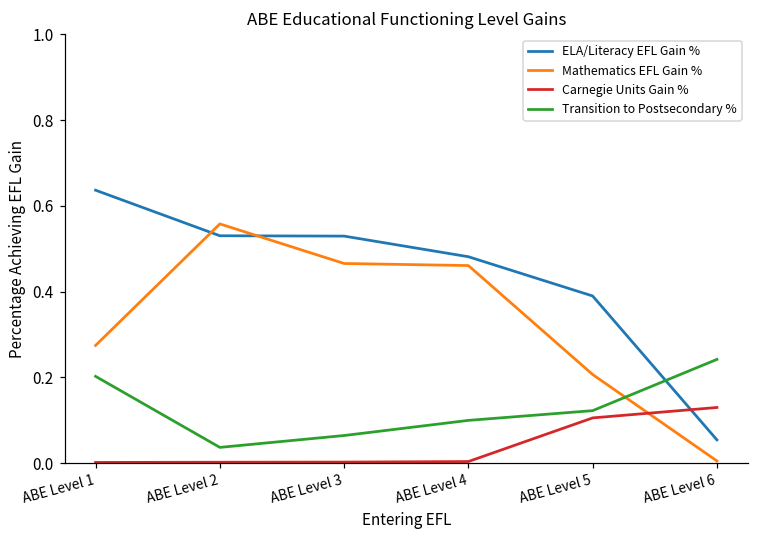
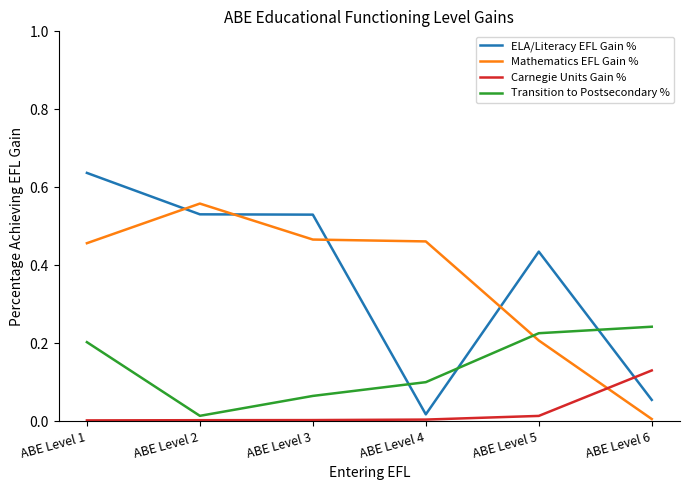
  {
    "ELA/Literacy EFL Gain %": {
      "ABE Level 1": 0.64,
      "ABE Level 2": 0.53,
      "ABE Level 3": 0.53,
-     "ABE Level 4": 0.48,
-     "ABE Level 5": 0.39,
+     "ABE Level 4": 0.02,
+     "ABE Level 5": 0.43,
      "ABE Level 6": 0.05
    },
    "Mathematics EFL Gain %": {
-     "ABE Level 1": 0.27,
+     "ABE Level 1": 0.46,
      "ABE Level 2": 0.56,
      "ABE Level 3": 0.47,
      "ABE Level 4": 0.46,
      "ABE Level 5": 0.21,
      "ABE Level 6": 0.01
    },
    "Carnegie Units Gain %": {
      "ABE Level 1": 0.00,
      "ABE Level 2": 0.00,
      "ABE Level 3": 0.00,
      "ABE Level 4": 0.00,
-     "ABE Level 5": 0.11,
+     "ABE Level 5": 0.01,
      "ABE Level 6": 0.13
    },
    "Transition to Postsecondary %": {
      "ABE Level 1": 0.20,
-     "ABE Level 2": 0.04,
+     "ABE Level 2": 0.01,
      "ABE Level 3": 0.06,
      "ABE Level 4": 0.10,
-     "ABE Level 5": 0.12,
+     "ABE Level 5": 0.23,
      "ABE Level 6": 0.24
    }
  }
